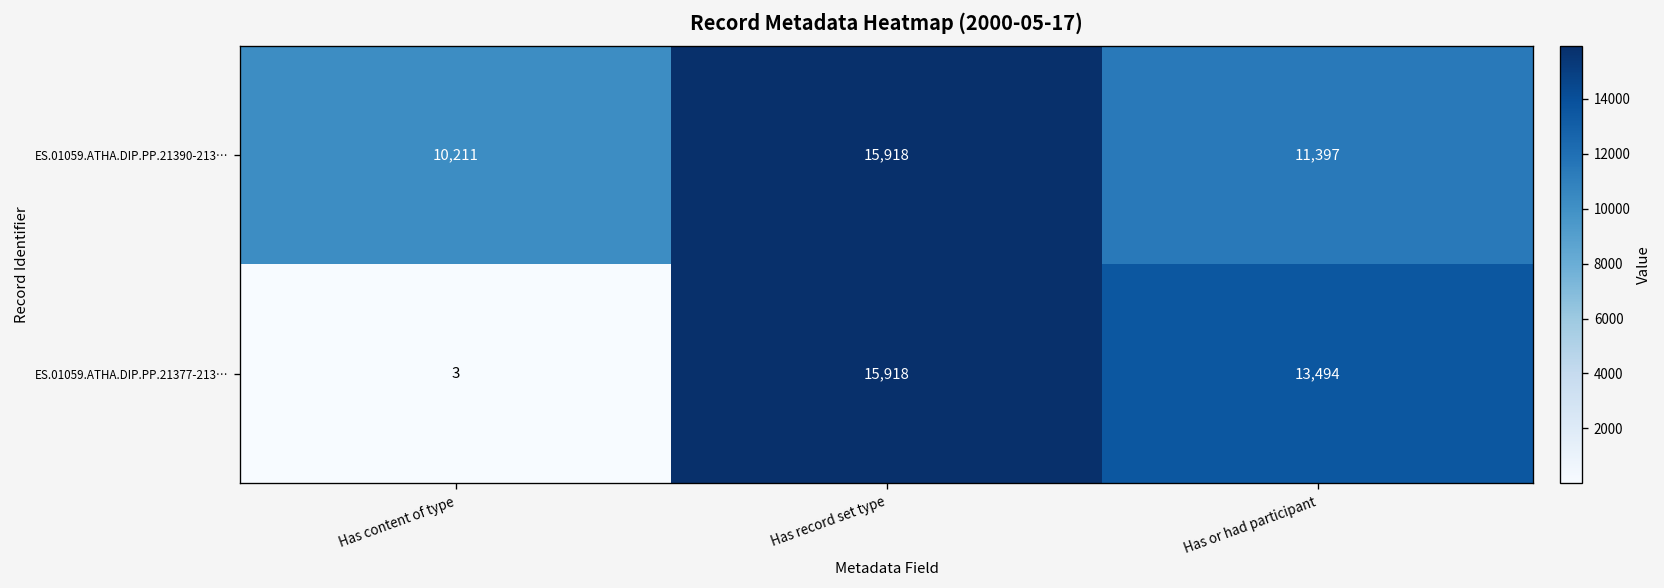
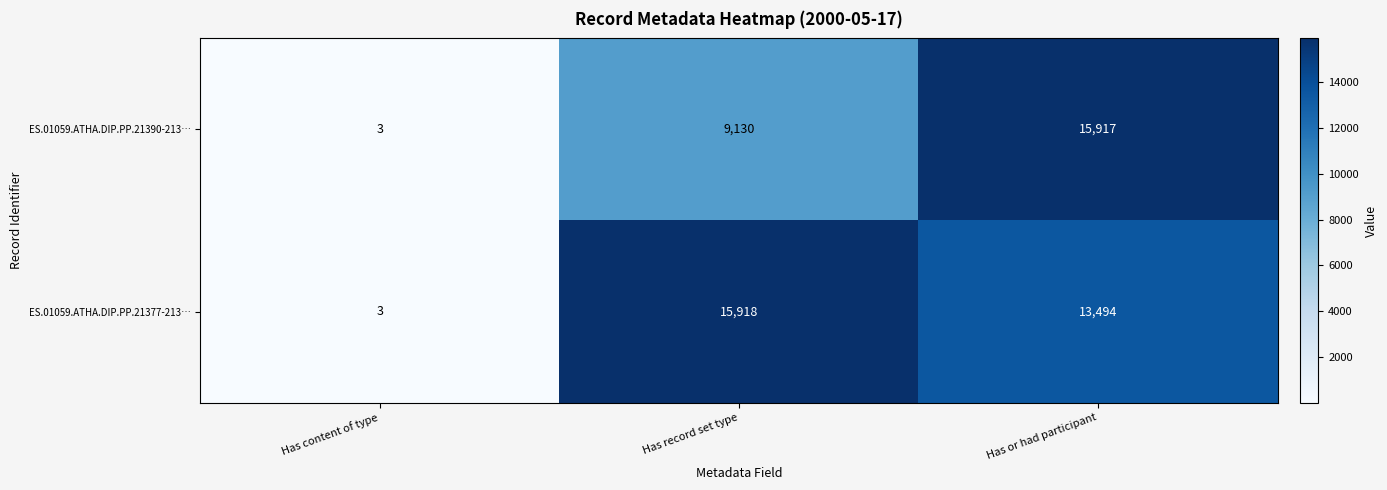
  {
    "ES.01059.ATHA.DIP.PP.21390-213…": {
-     "Has content of type": "10,211",
-     "Has record set type": "15,918",
-     "Has or had participant": "11,397"
+     "Has content of type": "3",
+     "Has record set type": "9,130",
+     "Has or had participant": "15,917"
    },
    "ES.01059.ATHA.DIP.PP.21377-213…": {
      "Has content of type": "3",
      "Has record set type": "15,918",
      "Has or had participant": "13,494"
    }
  }
